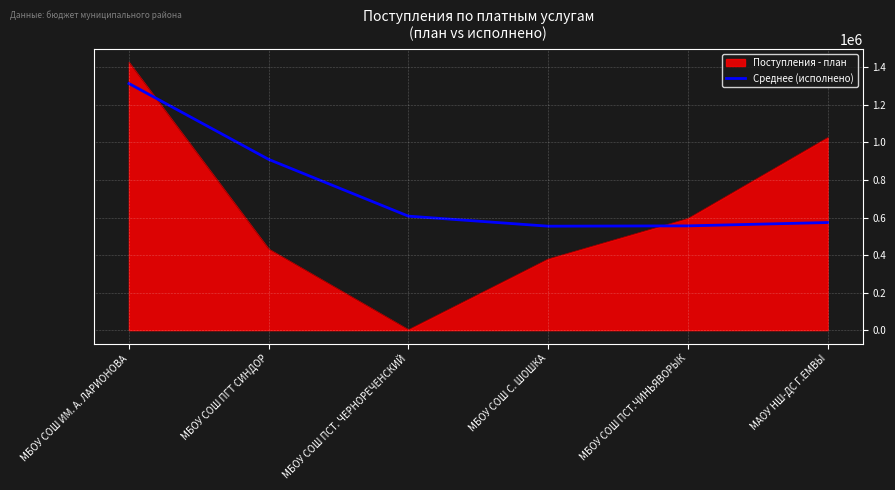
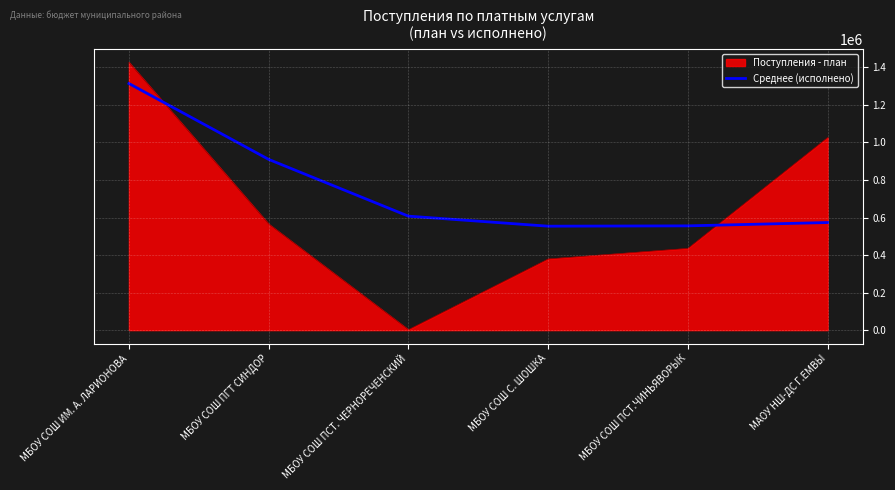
  {
    "Поступления - план": {
      "МБОУ СОШ ИМ. А. ЛАРИОНОВА": 1430000,
-     "МБОУ СОШ ПГТ СИНДОР": 430000,
+     "МБОУ СОШ ПГТ СИНДОР": 570000,
      "МБОУ СОШ ПСТ. ЧЕРНОРЕЧЕНСКИЙ": 0,
      "МБОУ СОШ С. ШОШКА": 380000,
-     "МБОУ СОШ ПСТ.ЧИНЬЯВОРЫК": 600000,
+     "МБОУ СОШ ПСТ.ЧИНЬЯВОРЫК": 440000,
      "МАОУ НШ-ДС Г.ЕМВЫ": 1030000
    },
    "Среднее (исполнено)": {
      "МБОУ СОШ ИМ. А. ЛАРИОНОВА": 1310000,
      "МБОУ СОШ ПГТ СИНДОР": 910000,
      "МБОУ СОШ ПСТ. ЧЕРНОРЕЧЕНСКИЙ": 610000,
      "МБОУ СОШ С. ШОШКА": 550000,
      "МБОУ СОШ ПСТ.ЧИНЬЯВОРЫК": 560000,
      "МАОУ НШ-ДС Г.ЕМВЫ": 570000
    }
  }
